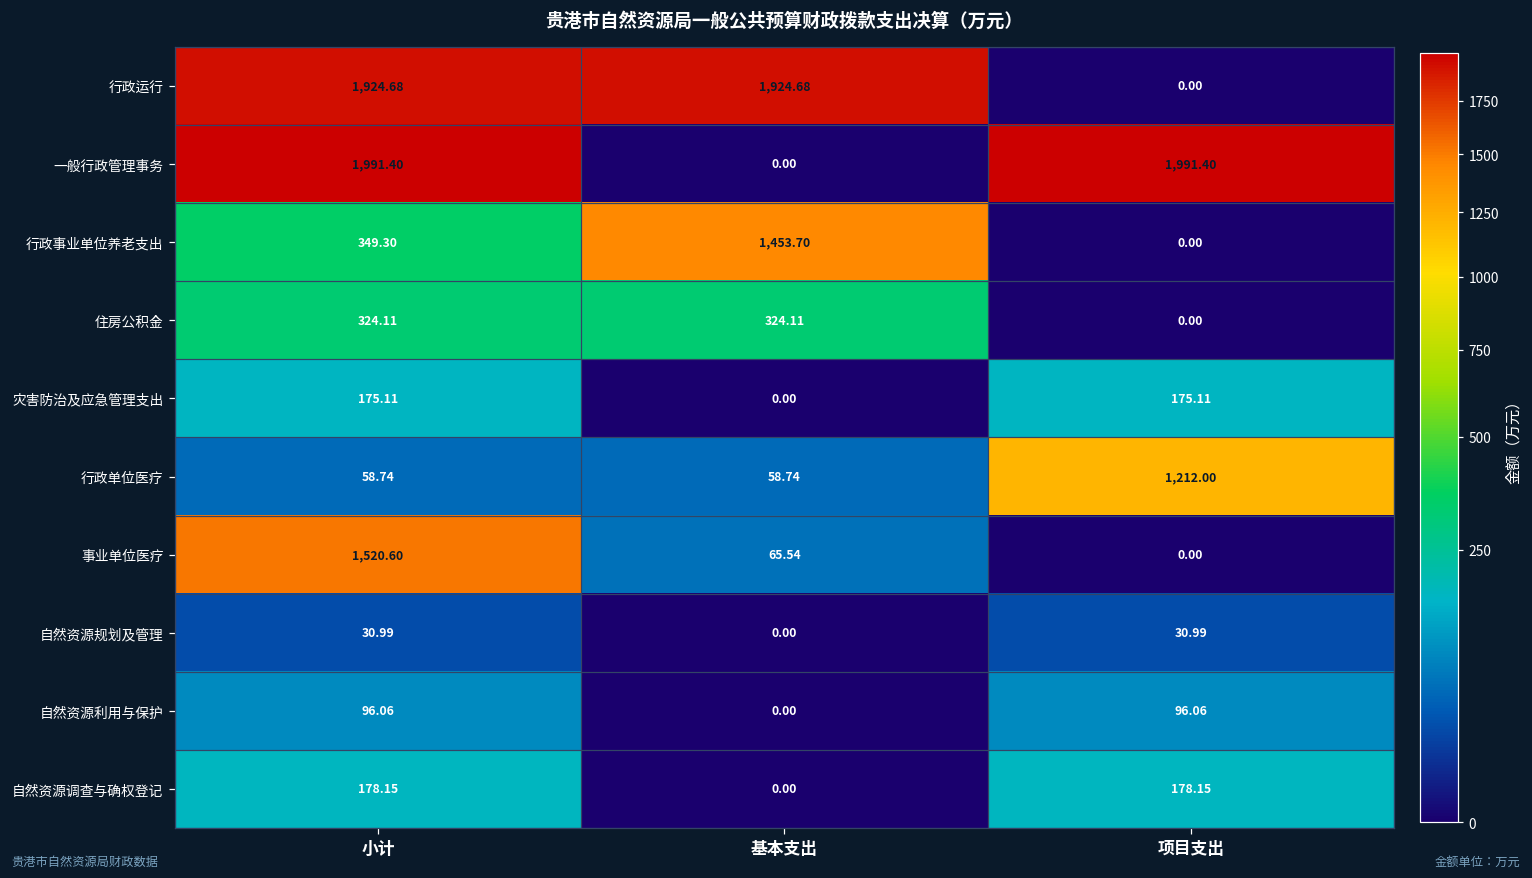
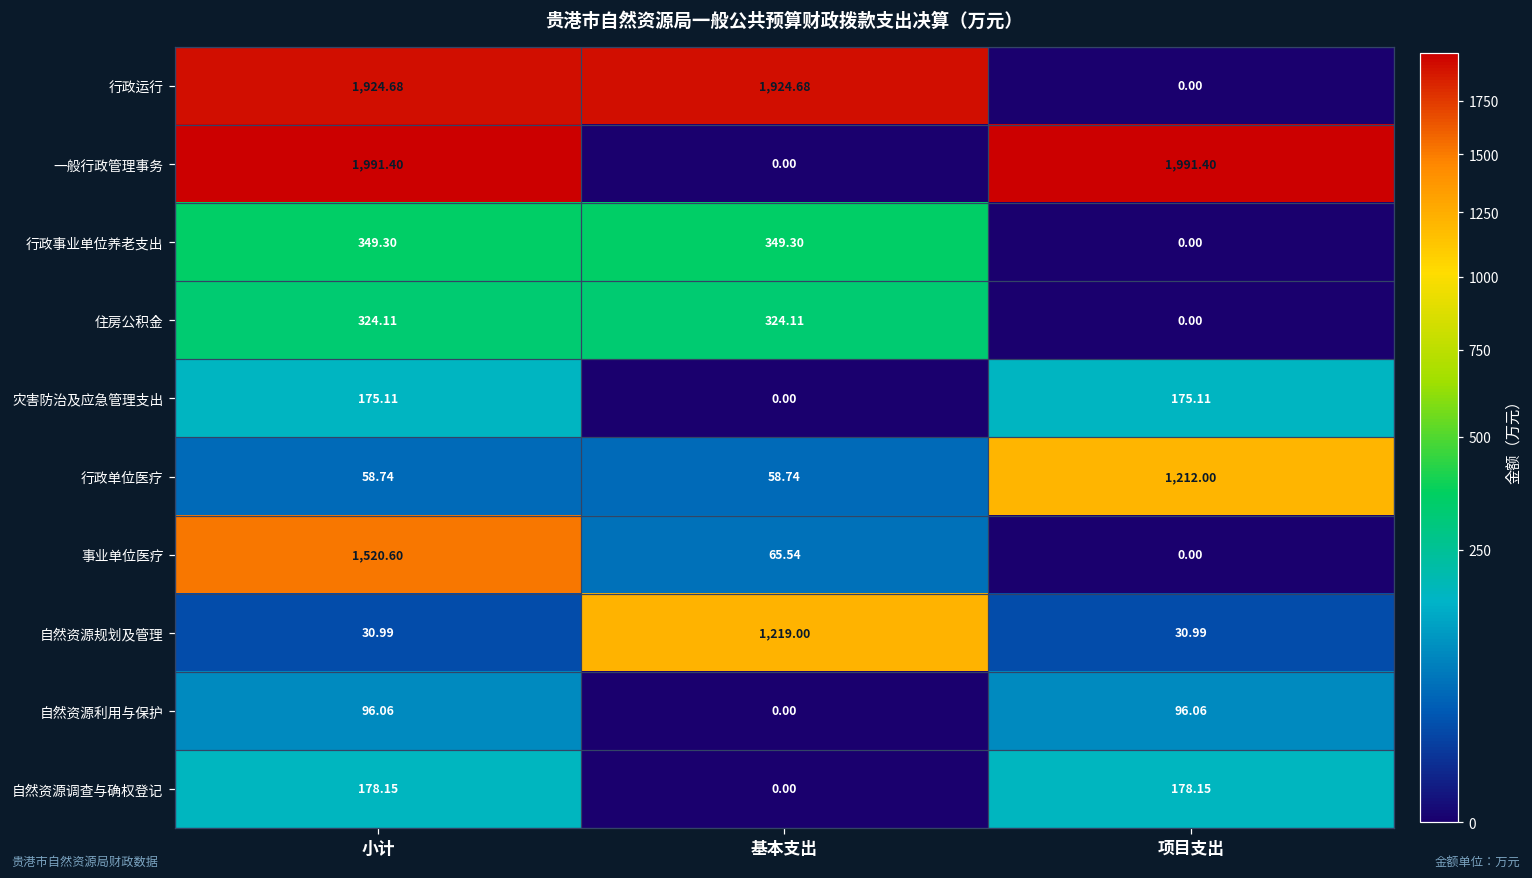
  {
    "行政运行": {
      "小计": "1,924.68",
      "基本支出": "1,924.68",
      "项目支出": "0.00"
    },
    "一般行政管理事务": {
      "小计": "1,991.40",
      "基本支出": "0.00",
      "项目支出": "1,991.40"
    },
    "行政事业单位养老支出": {
      "小计": "349.30",
-     "基本支出": "1,453.70",
+     "基本支出": "349.30",
      "项目支出": "0.00"
    },
    "住房公积金": {
      "小计": "324.11",
      "基本支出": "324.11",
      "项目支出": "0.00"
    },
    "灾害防治及应急管理支出": {
      "小计": "175.11",
      "基本支出": "0.00",
      "项目支出": "175.11"
    },
    "行政单位医疗": {
      "小计": "58.74",
      "基本支出": "58.74",
      "项目支出": "1,212.00"
    },
    "事业单位医疗": {
      "小计": "1,520.60",
      "基本支出": "65.54",
      "项目支出": "0.00"
    },
    "自然资源规划及管理": {
      "小计": "30.99",
-     "基本支出": "0.00",
+     "基本支出": "1,219.00",
      "项目支出": "30.99"
    },
    "自然资源利用与保护": {
      "小计": "96.06",
      "基本支出": "0.00",
      "项目支出": "96.06"
    },
    "自然资源调查与确权登记": {
      "小计": "178.15",
      "基本支出": "0.00",
      "项目支出": "178.15"
    }
  }
